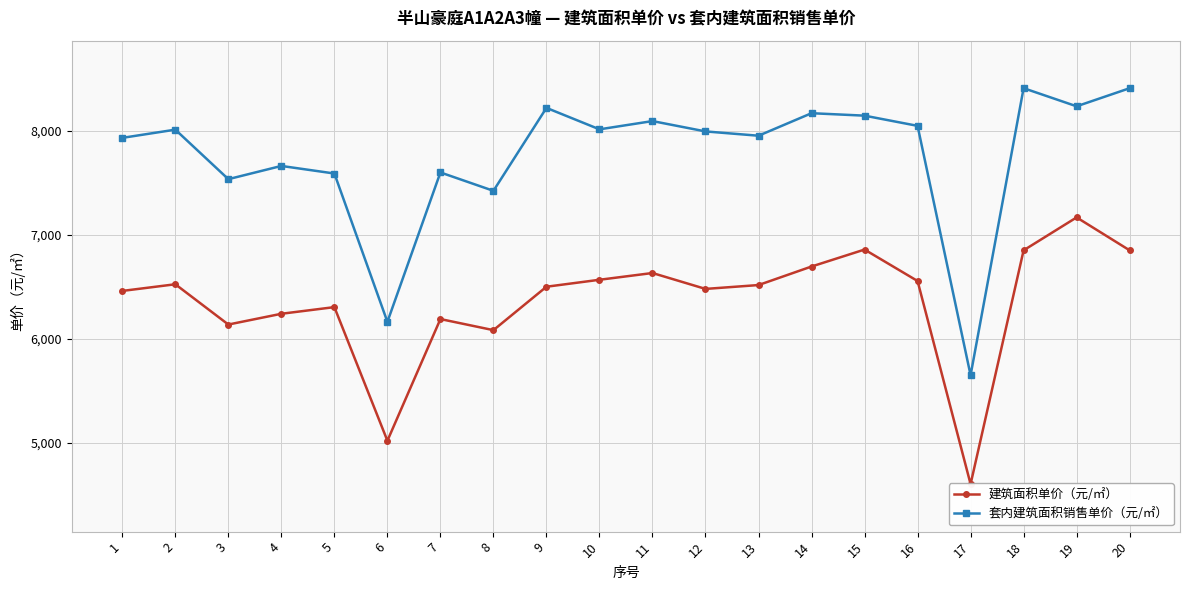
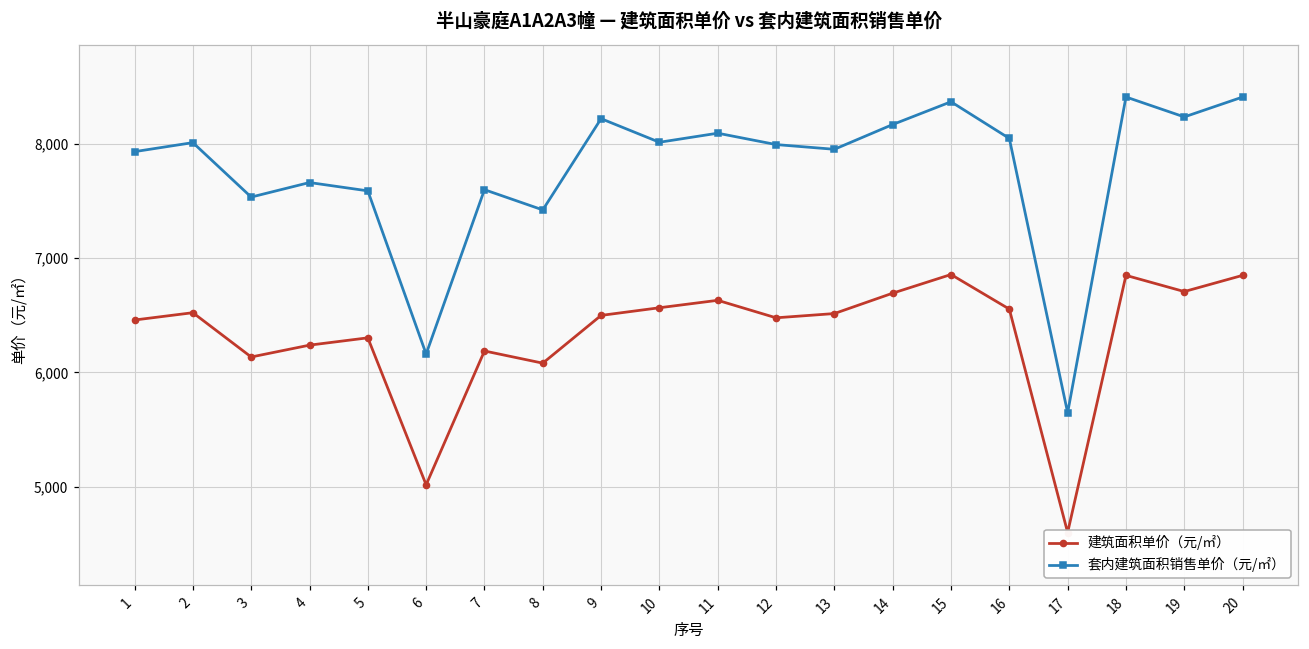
  {
    "建筑面积单价（元/㎡）": {
      "1": "6,460",
      "2": "6,520",
      "3": "6,140",
      "4": "6,240",
      "5": "6,300",
      "6": "5,020",
      "7": "6,190",
      "8": "6,080",
      "9": "6,500",
      "10": "6,570",
      "11": "6,630",
      "12": "6,480",
      "13": "6,510",
      "14": "6,690",
      "15": "6,860",
      "16": "6,550",
      "18": "6,850",
-     "19": "7,170",
+     "19": "6,710",
      "20": "6,850"
    },
    "套内建筑面积销售单价（元/㎡）": {
      "1": "7,930",
      "2": "8,010",
      "3": "7,530",
      "4": "7,660",
      "5": "7,590",
      "6": "6,160",
      "7": "7,600",
      "8": "7,420",
      "9": "8,220",
      "10": "8,010",
      "11": "8,090",
      "12": "7,990",
      "13": "7,950",
      "14": "8,170",
-     "15": "8,140",
+     "15": "8,370",
      "16": "8,050",
      "17": "5,650",
      "18": "8,410",
      "19": "8,230",
      "20": "8,410"
    }
  }
